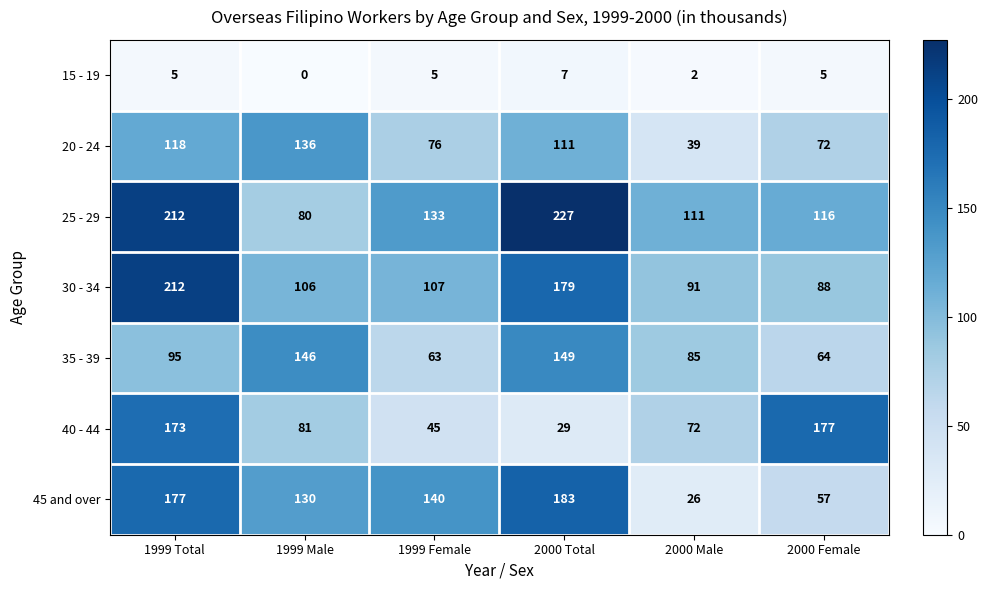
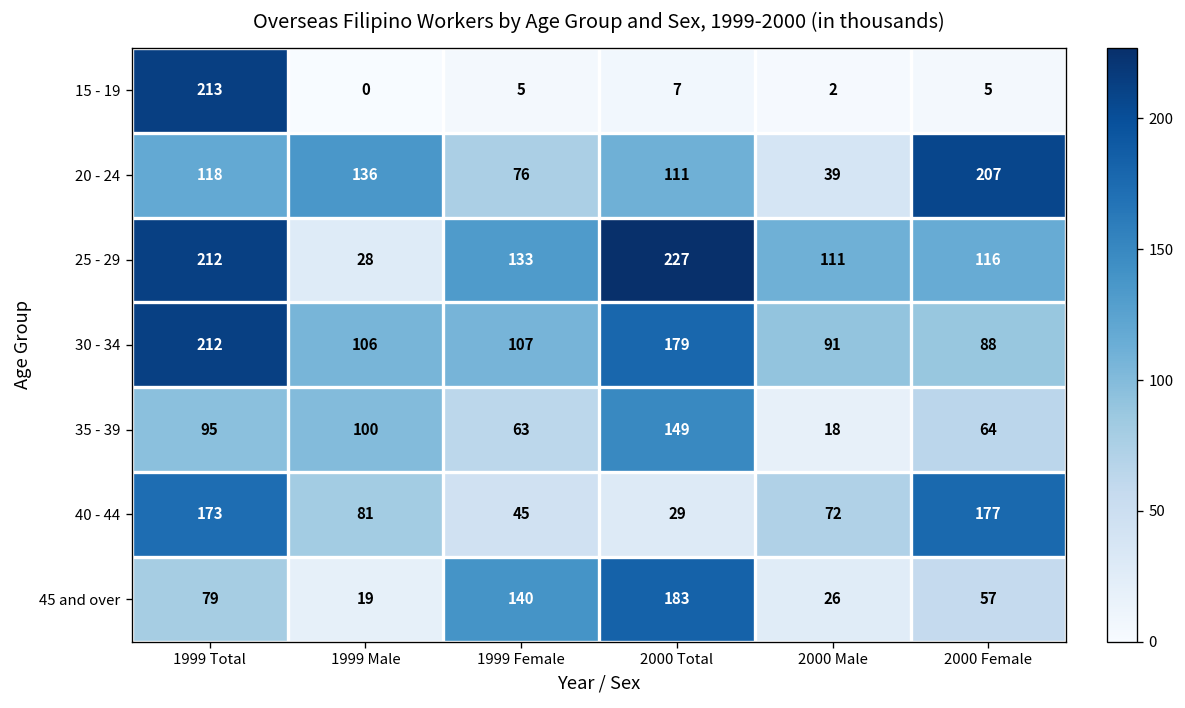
  {
    "15 - 19": {
-     "1999 Total": 5,
+     "1999 Total": 213,
      "1999 Male": 0,
      "1999 Female": 5,
      "2000 Total": 7,
      "2000 Male": 2,
      "2000 Female": 5
    },
    "20 - 24": {
      "1999 Total": 118,
      "1999 Male": 136,
      "1999 Female": 76,
      "2000 Total": 111,
      "2000 Male": 39,
-     "2000 Female": 72
+     "2000 Female": 207
    },
    "25 - 29": {
      "1999 Total": 212,
-     "1999 Male": 80,
+     "1999 Male": 28,
      "1999 Female": 133,
      "2000 Total": 227,
      "2000 Male": 111,
      "2000 Female": 116
    },
    "30 - 34": {
      "1999 Total": 212,
      "1999 Male": 106,
      "1999 Female": 107,
      "2000 Total": 179,
      "2000 Male": 91,
      "2000 Female": 88
    },
    "35 - 39": {
      "1999 Total": 95,
-     "1999 Male": 146,
+     "1999 Male": 100,
      "1999 Female": 63,
      "2000 Total": 149,
-     "2000 Male": 85,
+     "2000 Male": 18,
      "2000 Female": 64
    },
    "40 - 44": {
      "1999 Total": 173,
      "1999 Male": 81,
      "1999 Female": 45,
      "2000 Total": 29,
      "2000 Male": 72,
      "2000 Female": 177
    },
    "45 and over": {
-     "1999 Total": 177,
-     "1999 Male": 130,
+     "1999 Total": 79,
+     "1999 Male": 19,
      "1999 Female": 140,
      "2000 Total": 183,
      "2000 Male": 26,
      "2000 Female": 57
    }
  }
